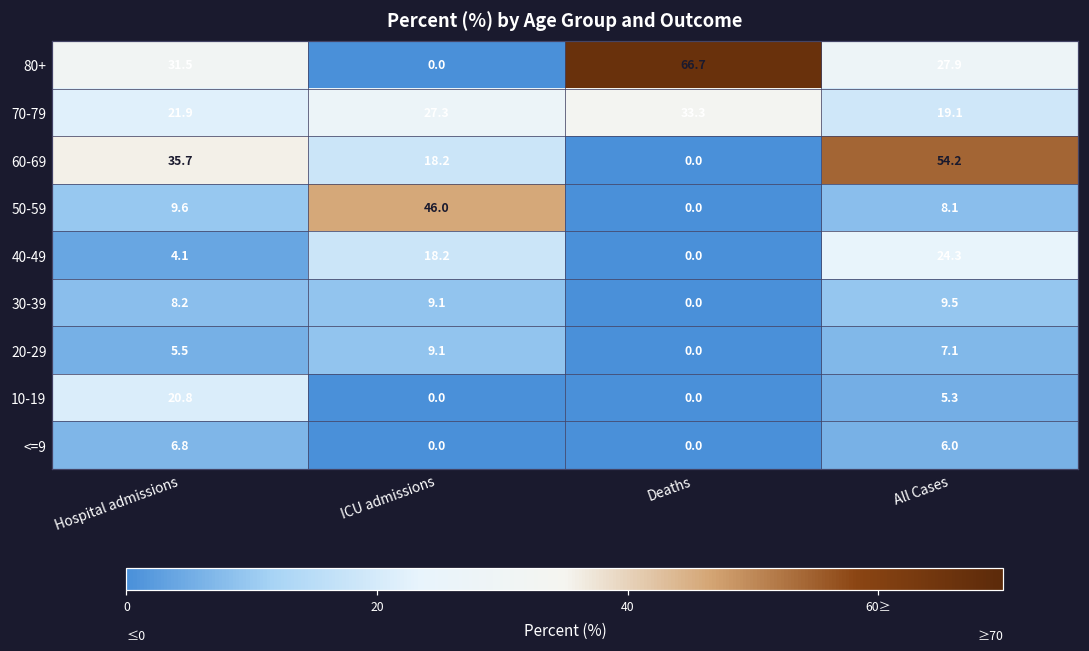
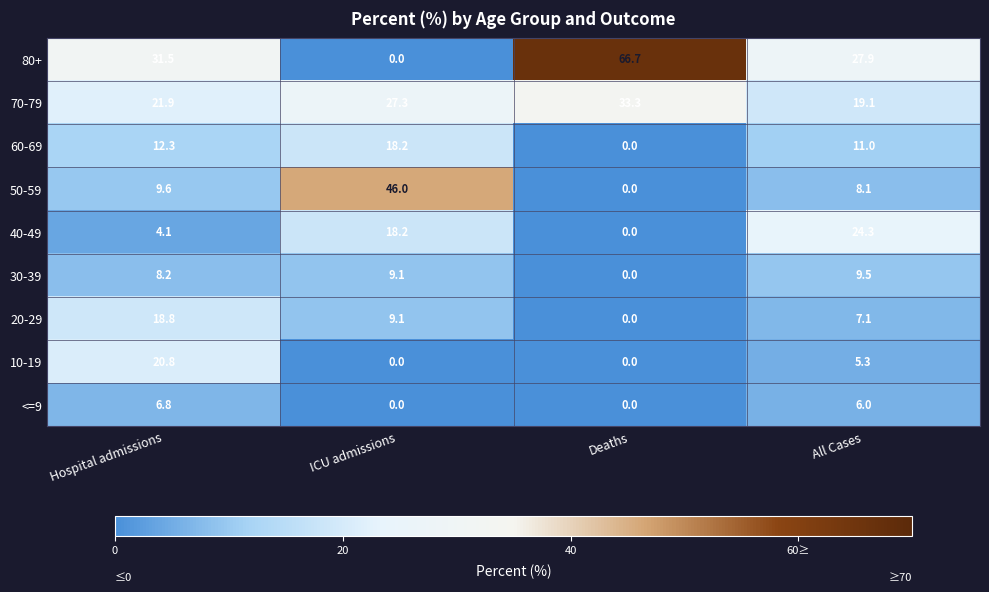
  {
    "80+": {
      "ICU admissions": 0.0,
      "Deaths": 66.7
    },
    "70-79": {
      "All Cases": 19.1
    },
    "60-69": {
-     "Hospital admissions": 35.7,
+     "Hospital admissions": 12.3,
      "ICU admissions": 18.2,
      "Deaths": 0.0,
-     "All Cases": 54.2
+     "All Cases": 11.0
    },
    "50-59": {
      "Hospital admissions": 9.6,
      "ICU admissions": 46.0,
      "Deaths": 0.0,
      "All Cases": 8.1
    },
    "40-49": {
      "Hospital admissions": 4.1,
      "ICU admissions": 18.2,
      "Deaths": 0.0
    },
    "30-39": {
      "Hospital admissions": 8.2,
      "ICU admissions": 9.1,
      "Deaths": 0.0,
      "All Cases": 9.5
    },
    "20-29": {
-     "Hospital admissions": 5.5,
+     "Hospital admissions": 18.8,
      "ICU admissions": 9.1,
      "Deaths": 0.0,
      "All Cases": 7.1
    },
    "10-19": {
      "ICU admissions": 0.0,
      "Deaths": 0.0,
      "All Cases": 5.3
    },
    "<=9": {
      "Hospital admissions": 6.8,
      "ICU admissions": 0.0,
      "Deaths": 0.0,
      "All Cases": 6.0
    }
  }
